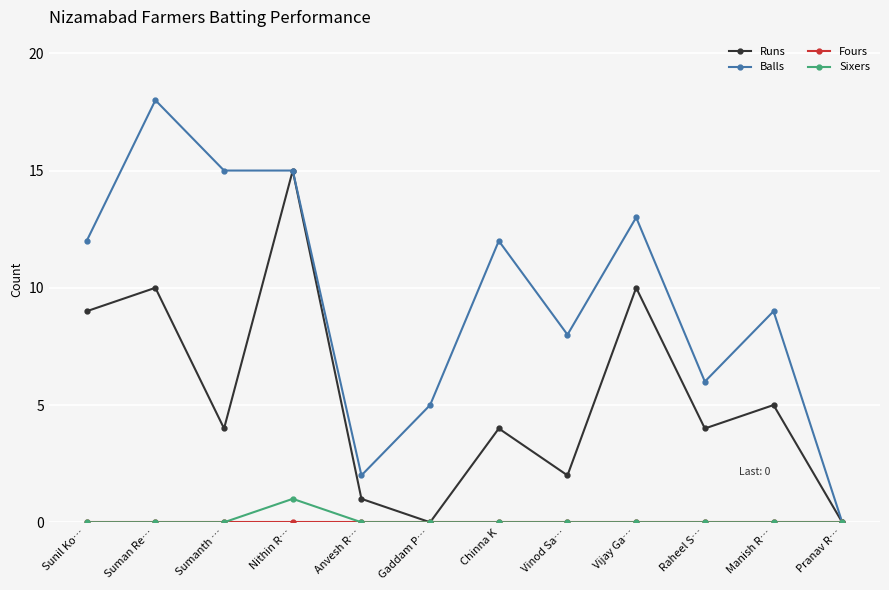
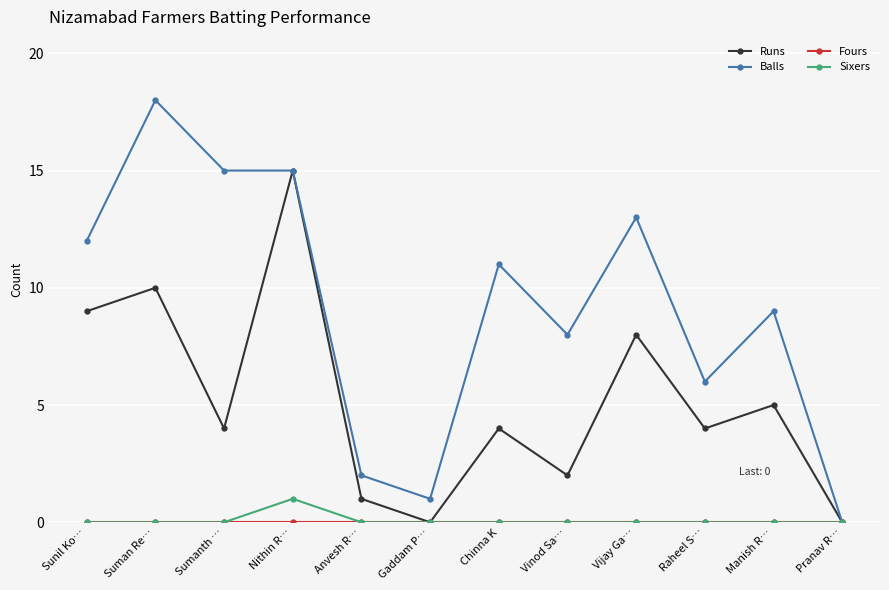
  {
    "Runs": {
      "Sunil Ko…": 9,
      "Suman Re…": 10,
      "Sumanth …": 4,
      "Anvesh R…": 1,
      "Chinna K": 4,
      "Vinod Sa…": 2,
-     "Vijay Ga…": 10,
+     "Vijay Ga…": 8,
      "Raheel S…": 4,
      "Manish R…": 5
    },
    "Balls": {
      "Sunil Ko…": 12,
      "Suman Re…": 18,
      "Sumanth …": 15,
      "Anvesh R…": 2,
-     "Gaddam P…": 5,
-     "Chinna K": 12,
+     "Gaddam P…": 1,
+     "Chinna K": 11,
      "Vinod Sa…": 8,
      "Vijay Ga…": 13,
      "Raheel S…": 6,
      "Manish R…": 9
    },
    "Fours": {
      "Nithin R…": 0
    },
    "Sixers": {
      "Nithin R…": 1
    }
  }
